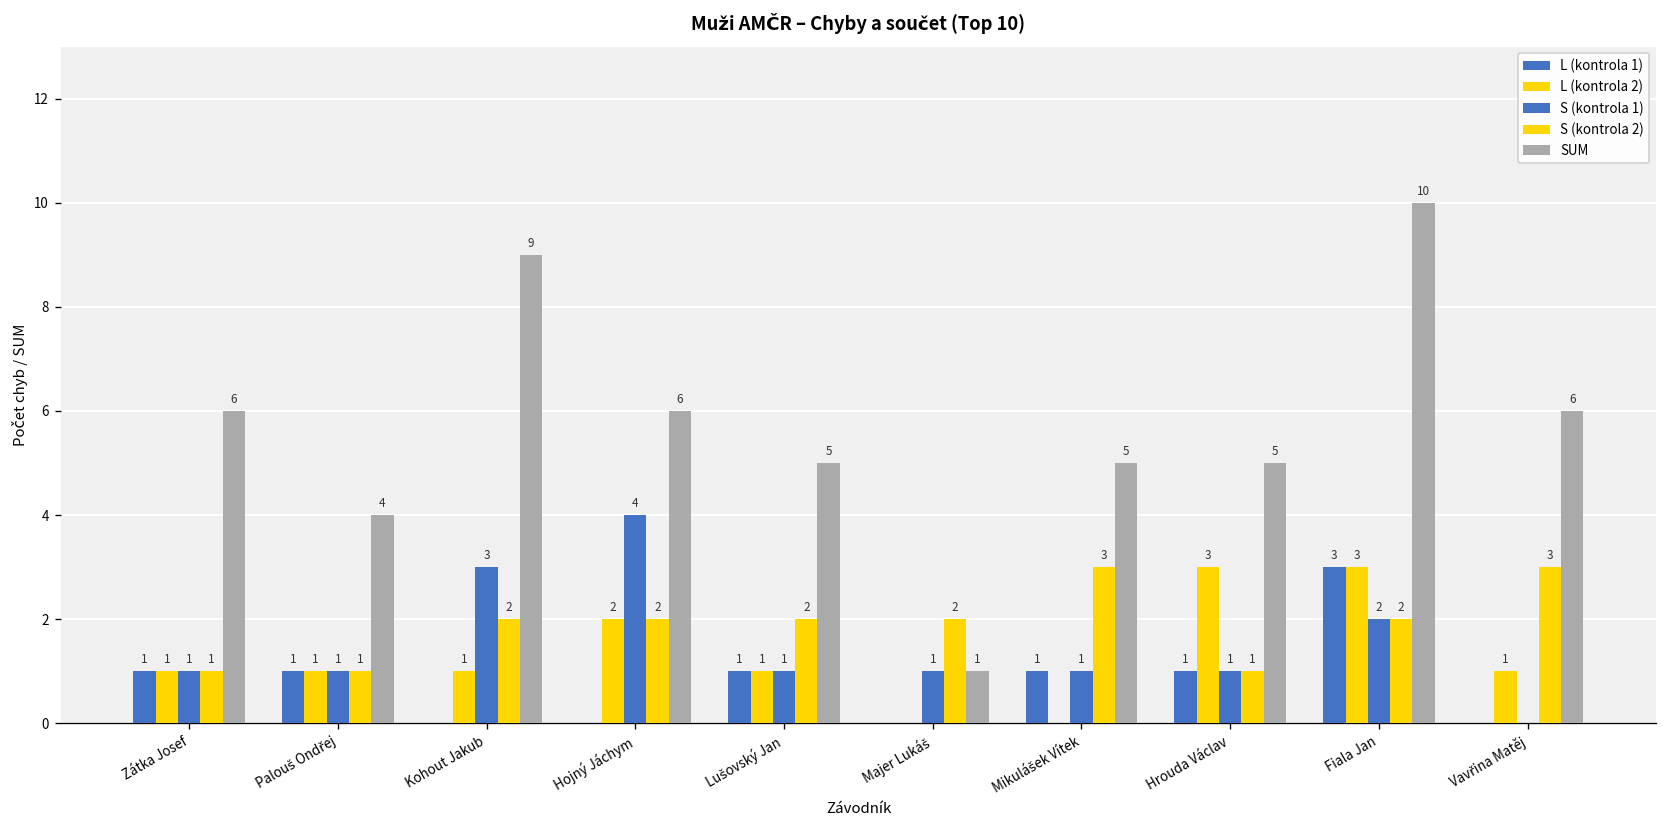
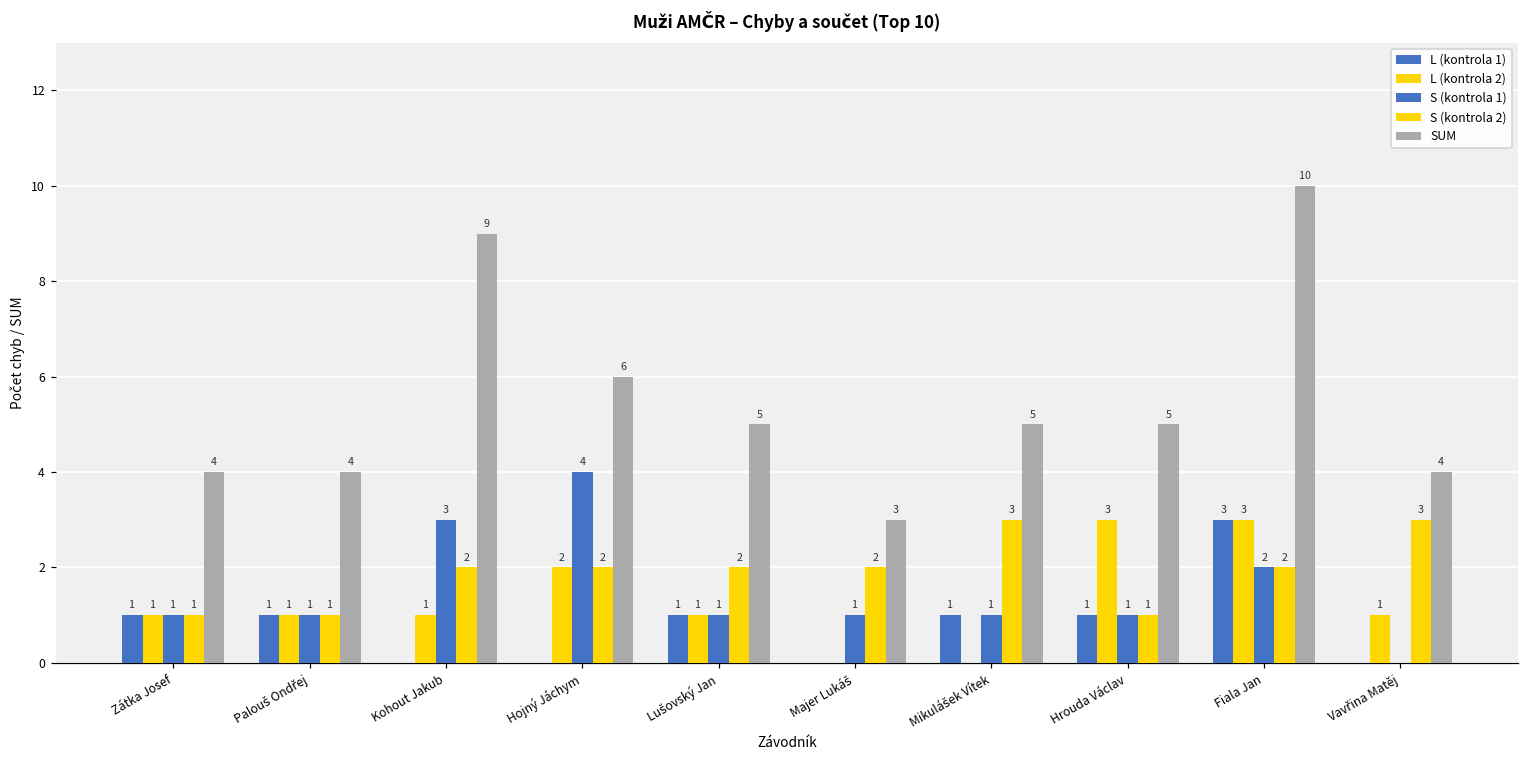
  {
    "SUM": {
-     "Zátka Josef": 6,
+     "Zátka Josef": 4,
      "Palouš Ondřej": 4,
      "Kohout Jakub": 9,
      "Hojný Jáchym": 6,
      "Lušovský Jan": 5,
-     "Majer Lukáš": 1,
+     "Majer Lukáš": 3,
      "Mikulášek Vítek": 5,
      "Hrouda Václav": 5,
      "Fiala Jan": 10,
-     "Vavřina Matěj": 6
+     "Vavřina Matěj": 4
    }
  }
